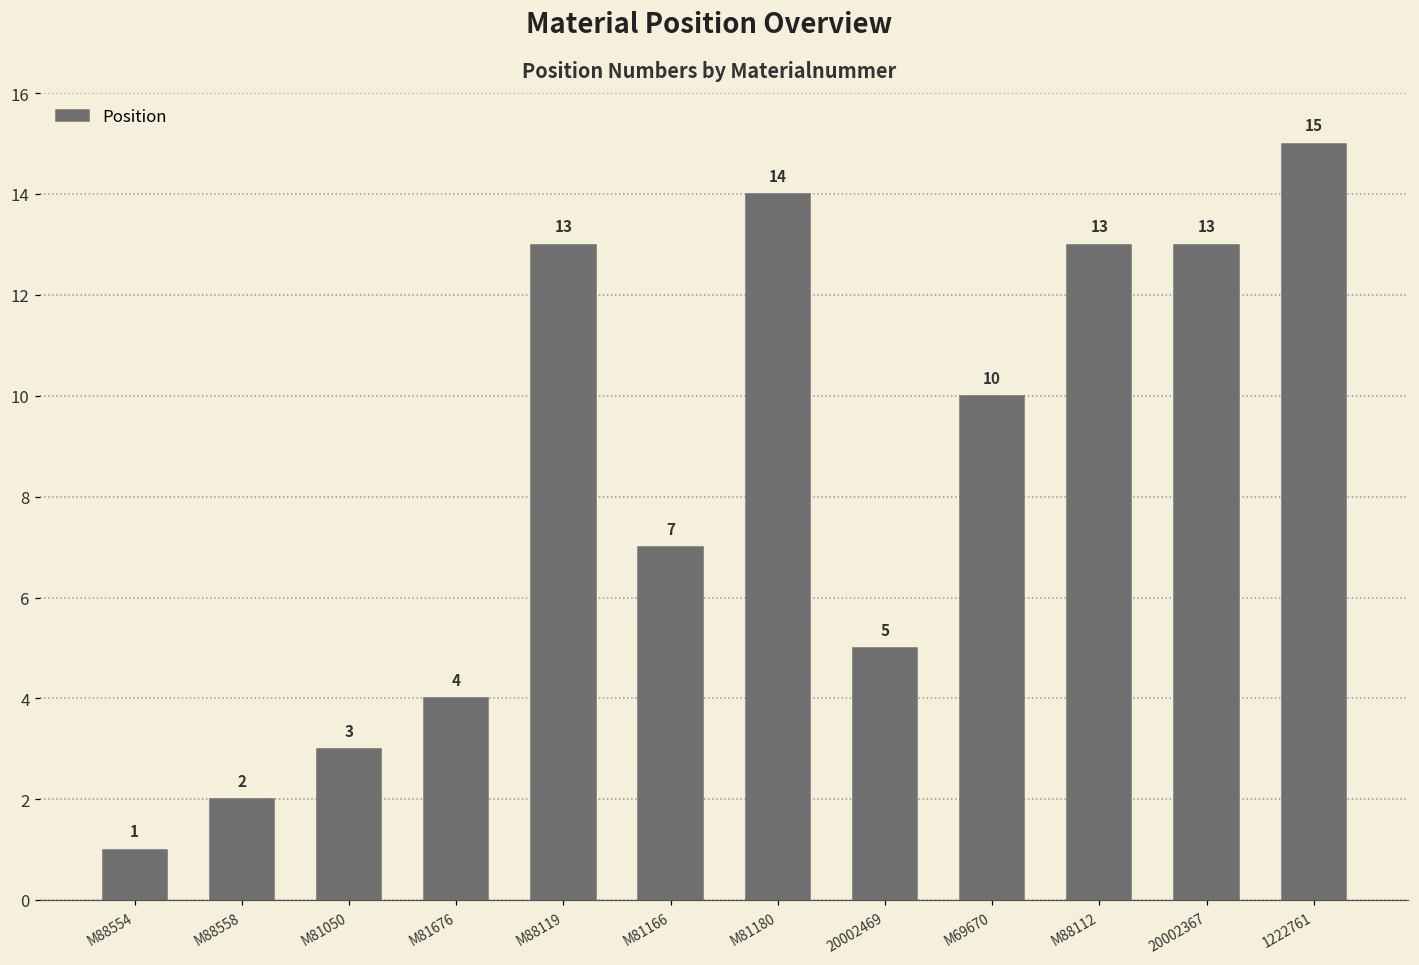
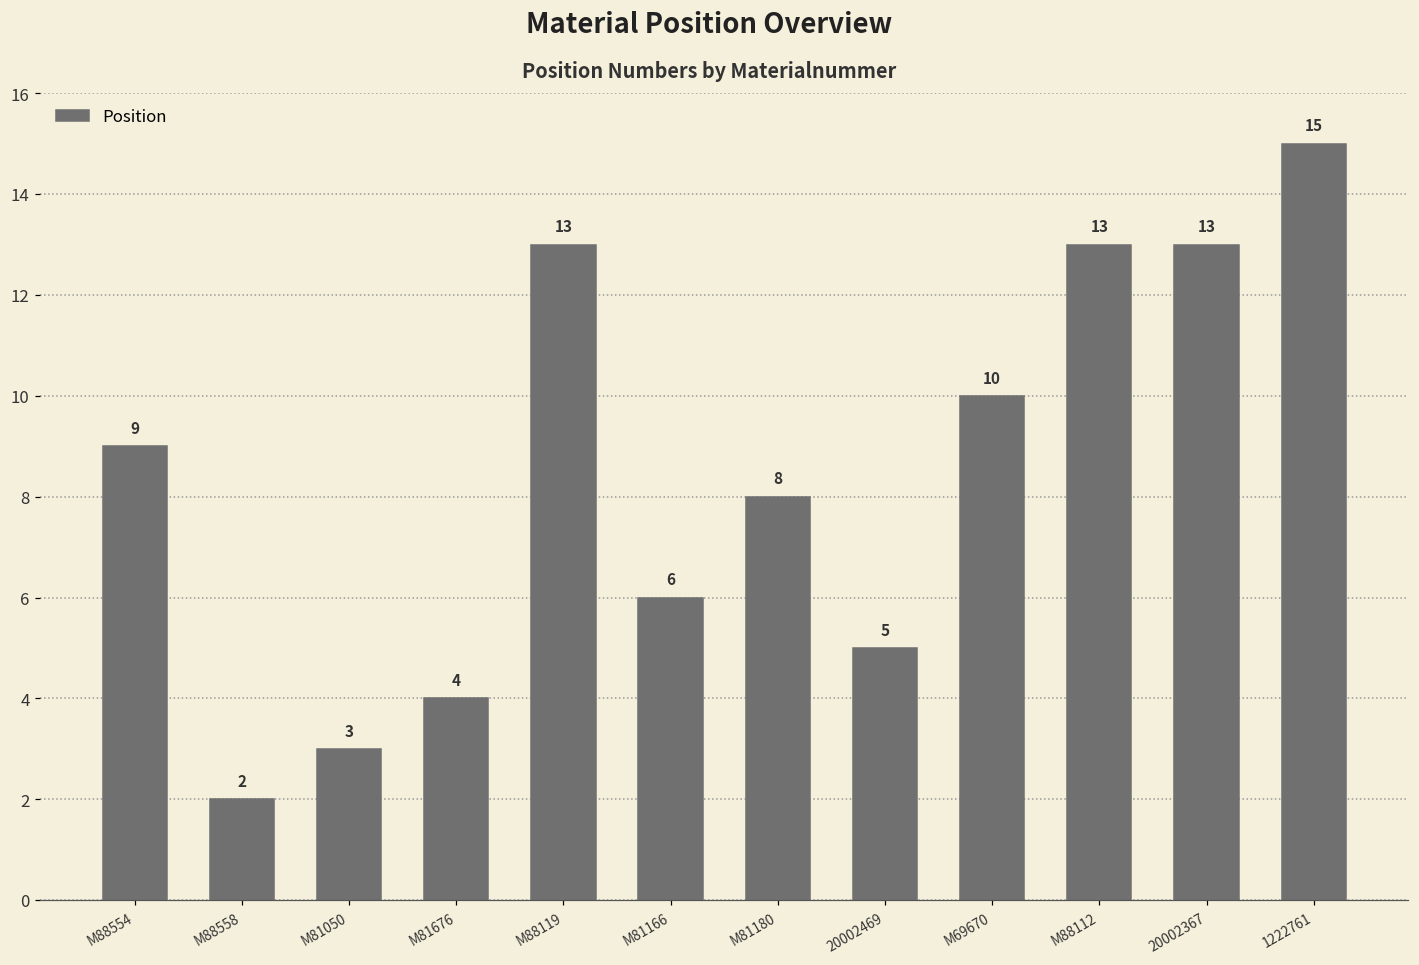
  {
-   "M88554": 1,
+   "M88554": 9,
    "M88558": 2,
    "M81050": 3,
    "M81676": 4,
    "M88119": 13,
-   "M81166": 7,
-   "M81180": 14,
+   "M81166": 6,
+   "M81180": 8,
    "20002469": 5,
    "M69670": 10,
    "M88112": 13,
    "20002367": 13,
    "1222761": 15
  }
